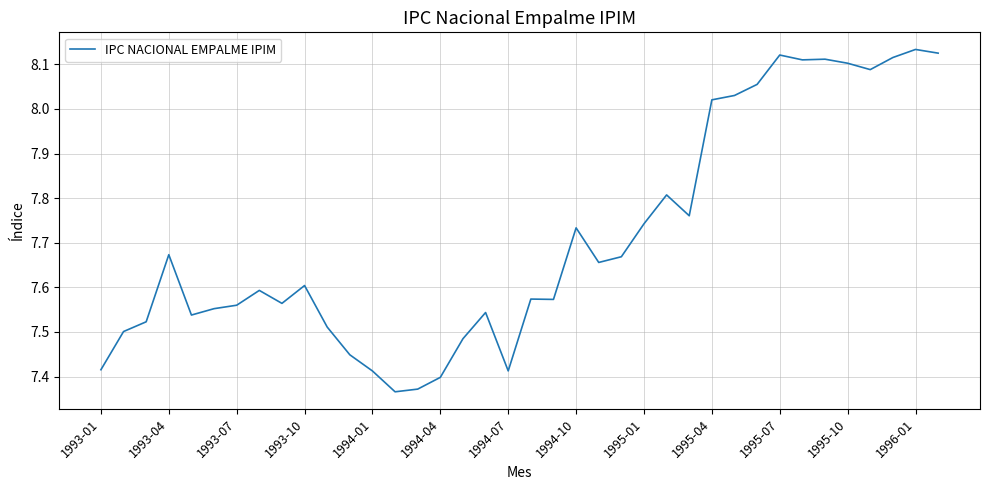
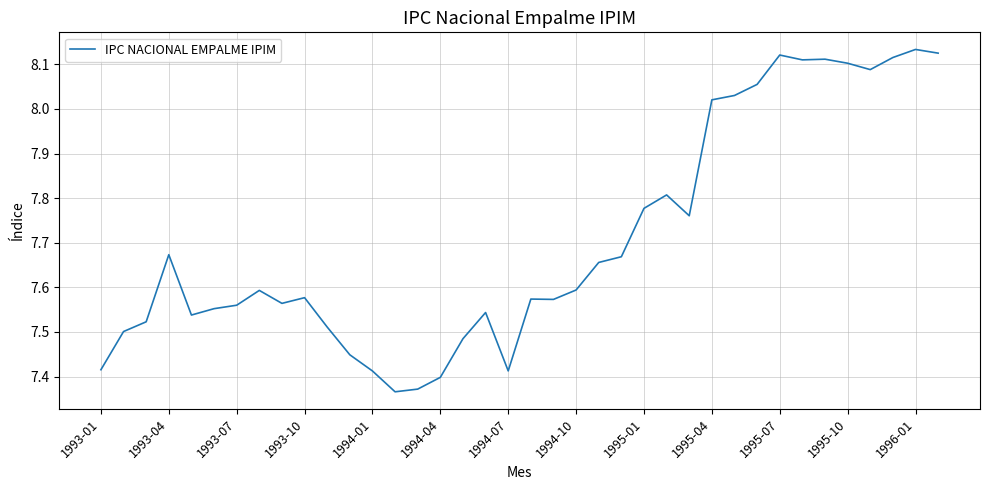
  {
    "1993-01": 7.42,
    "1993-04": 7.67,
    "1993-07": 7.56,
-   "1993-10": 7.60,
+   "1993-10": 7.58,
    "1994-01": 7.41,
    "1994-04": 7.40,
    "1994-07": 7.41,
-   "1994-10": 7.73,
-   "1995-01": 7.74,
+   "1994-10": 7.59,
+   "1995-01": 7.78,
    "1995-04": 8.02,
    "1995-07": 8.12,
    "1995-10": 8.10,
    "1996-01": 8.13
  }
